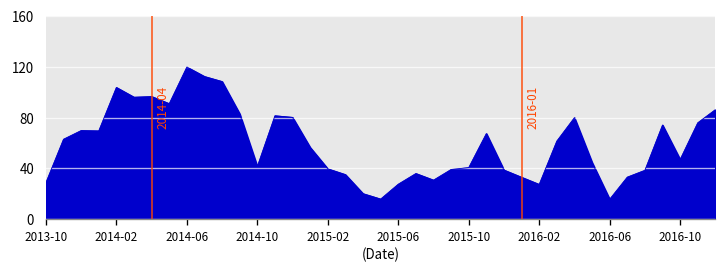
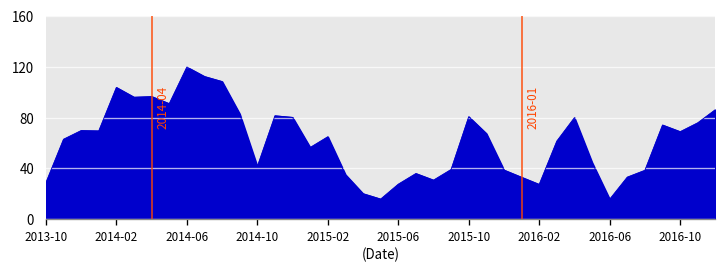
  {
    "2013-10": 29,
    "2014-02": 104,
    "2014-06": 120,
    "2014-10": 41,
-   "2015-02": 40,
+   "2015-02": 65,
    "2015-06": 27,
-   "2015-10": 41,
+   "2015-10": 81,
    "2016-02": 27,
    "2016-06": 16,
-   "2016-10": 47
+   "2016-10": 69
  }
